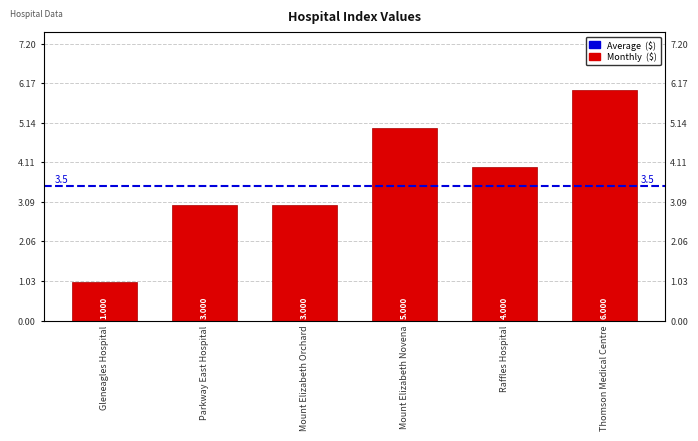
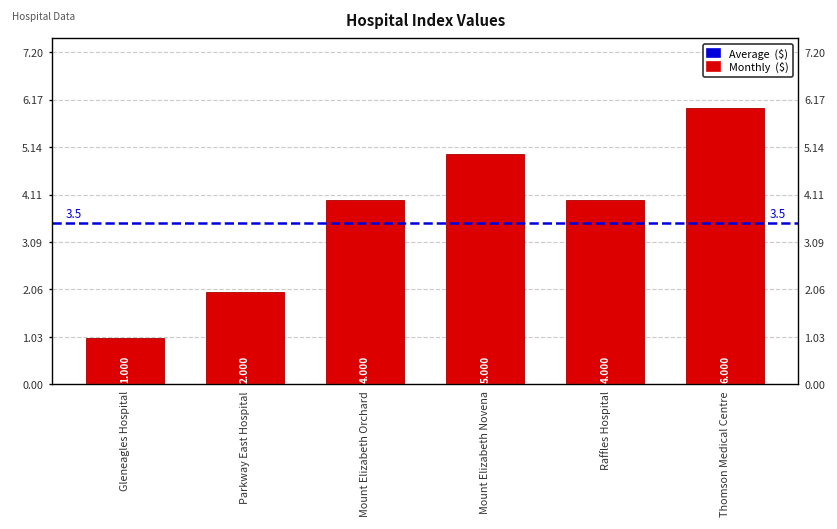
  {
    "Gleneagles Hospital": 1.000,
-   "Parkway East Hospital": 3.000,
-   "Mount Elizabeth Orchard": 3.000,
+   "Parkway East Hospital": 2.000,
+   "Mount Elizabeth Orchard": 4.000,
    "Mount Elizabeth Novena": 5.000,
    "Raffles Hospital": 4.000,
    "Thomson Medical Centre": 6.000
  }
